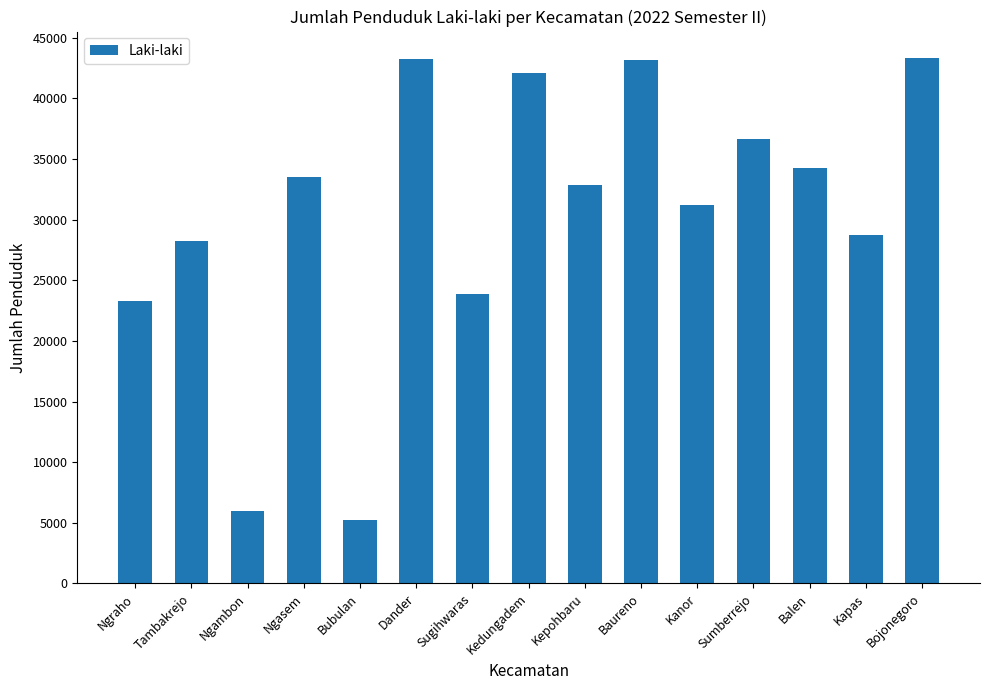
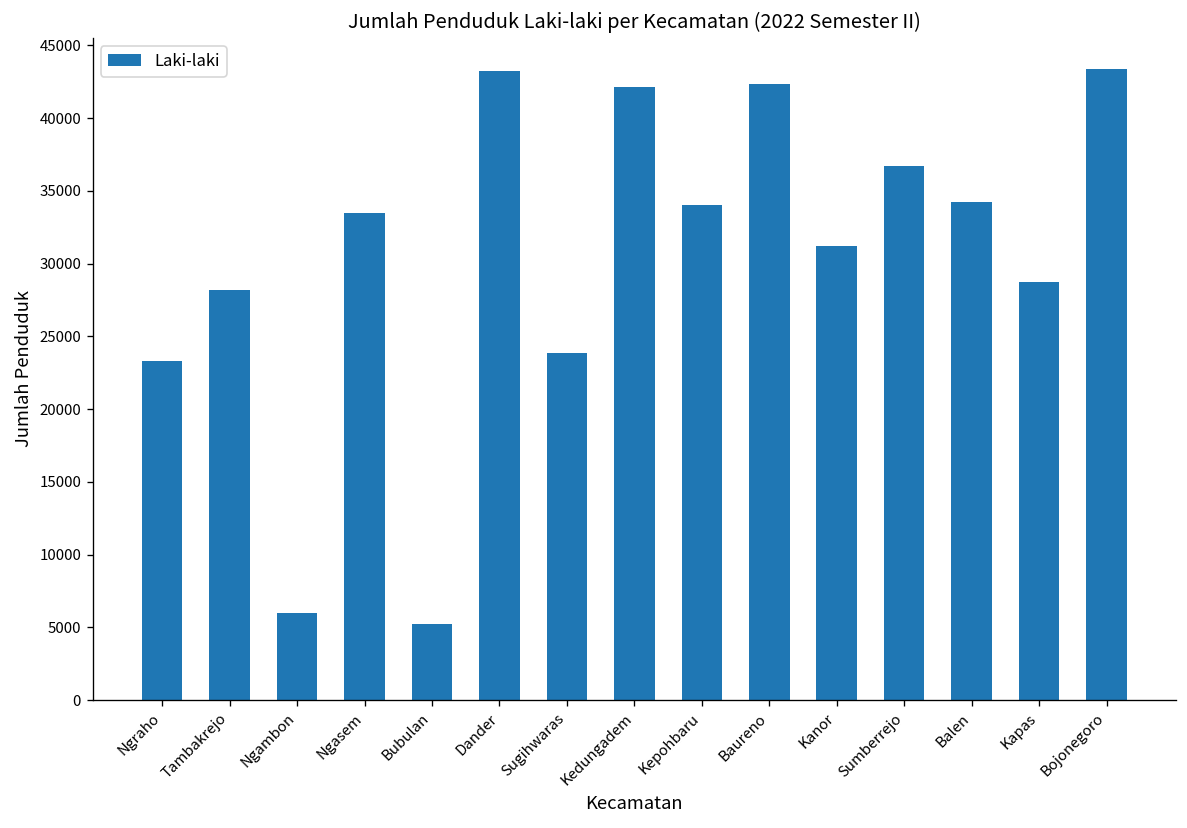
  {
    "Ngraho": 23300,
    "Tambakrejo": 28200,
    "Ngambon": 6000,
    "Ngasem": 33500,
    "Bubulan": 5200,
    "Dander": 43300,
    "Sugihwaras": 23800,
    "Kedungadem": 42100,
-   "Kepohbaru": 32900,
-   "Baureno": 43200,
+   "Kepohbaru": 34100,
+   "Baureno": 42300,
    "Kanor": 31200,
    "Sumberrejo": 36700,
    "Balen": 34300,
    "Kapas": 28700,
    "Bojonegoro": 43400
  }
